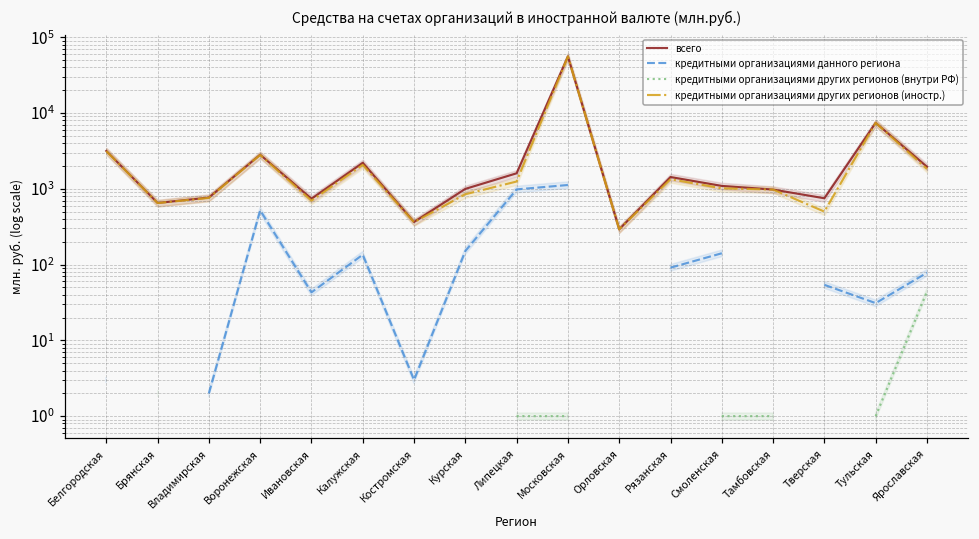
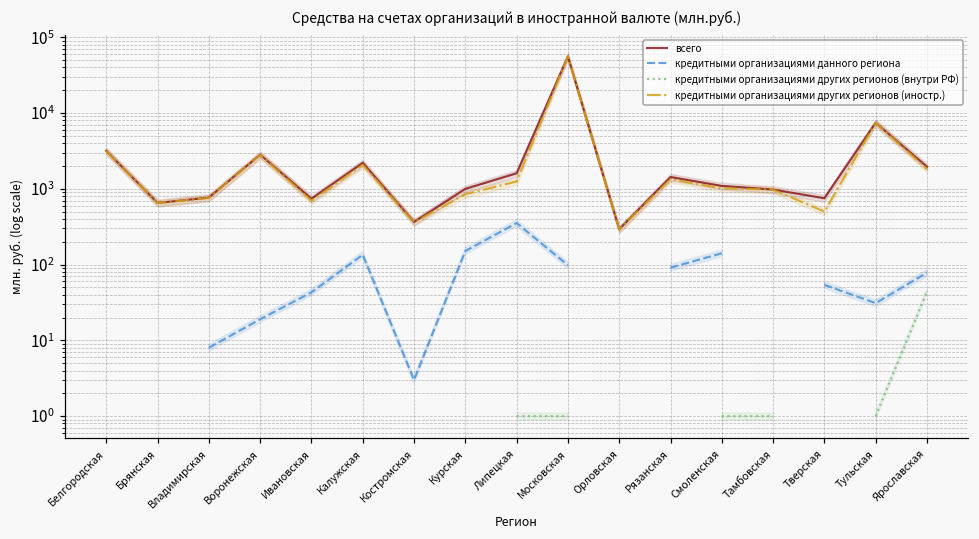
  {
    "кредитными организациями данного региона": {
      "Белгородская": 3,
-     "Владимирская": 2,
-     "Воронежская": 500,
+     "Владимирская": 8,
+     "Воронежская": 19,
      "Ивановская": 40,
      "Калужская": 140,
      "Костромская": 3,
      "Курская": 150,
-     "Липецкая": 1000,
-     "Московская": 1100,
+     "Липецкая": 400,
+     "Московская": 100,
      "Рязанская": 90,
      "Смоленская": 140,
      "Тверская": 50,
      "Тульская": 30,
      "Ярославская": 80
    },
    "кредитными организациями других регионов (внутри РФ)": {
      "Брянская": 2,
      "Воронежская": 4,
      "Липецкая": 1,
      "Московская": 1,
      "Смоленская": 1,
      "Тамбовская": 1,
      "Тульская": 1,
      "Ярославская": 40
    }
  }
